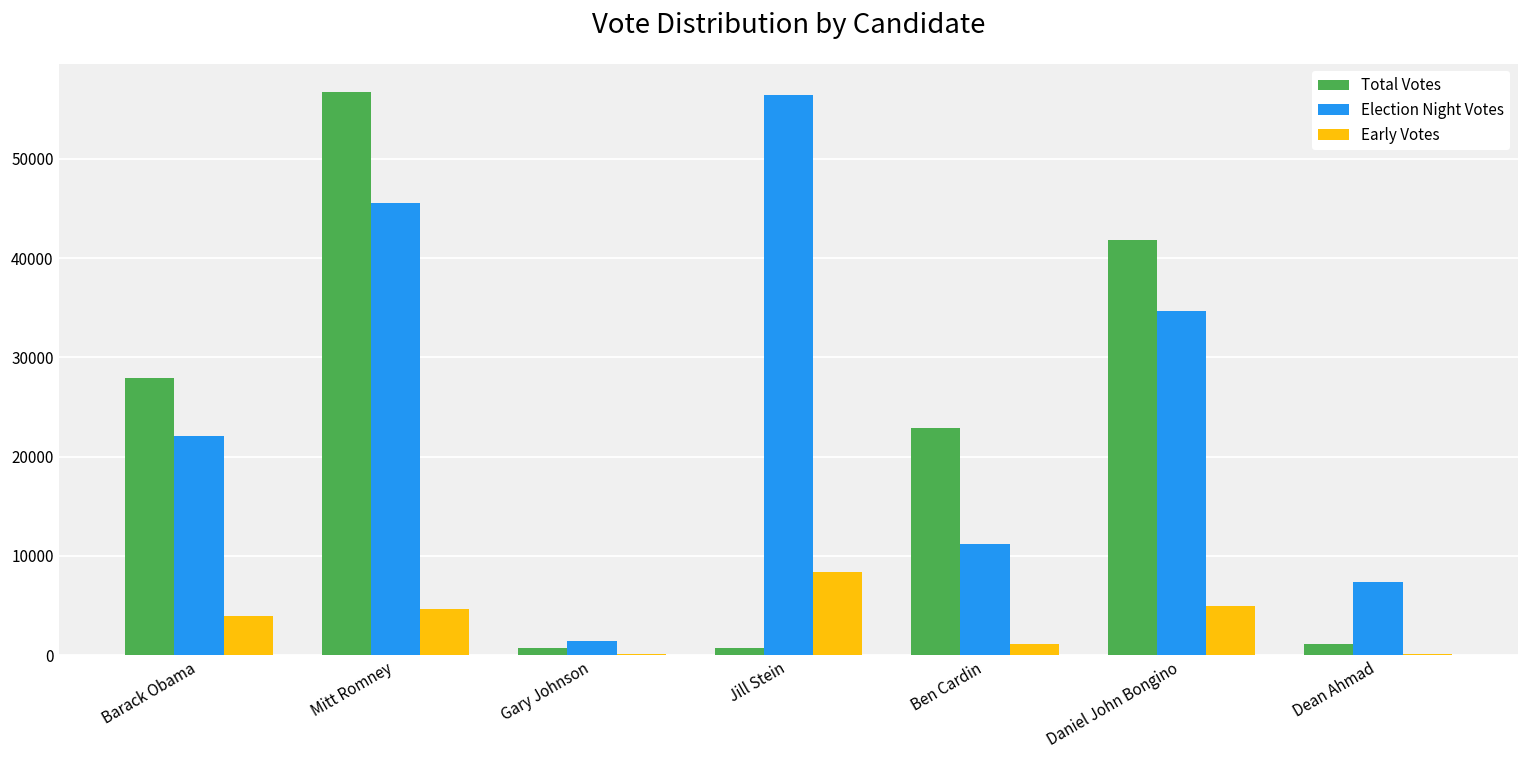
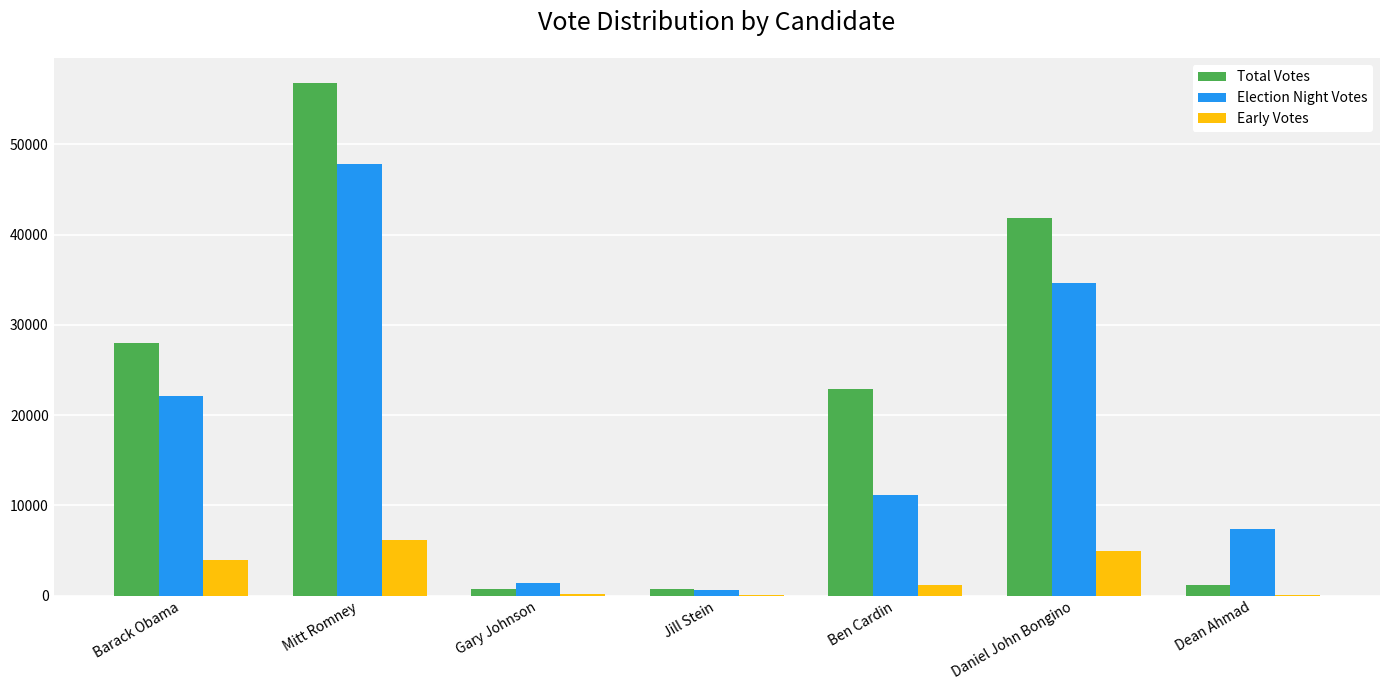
  {
    "Total Votes": {
      "Barack Obama": 28000,
      "Mitt Romney": 57000,
      "Gary Johnson": 1000,
      "Jill Stein": 1000,
      "Ben Cardin": 23000,
      "Daniel John Bongino": 42000,
      "Dean Ahmad": 1000
    },
    "Election Night Votes": {
      "Barack Obama": 22000,
-     "Mitt Romney": 46000,
+     "Mitt Romney": 48000,
      "Gary Johnson": 1000,
-     "Jill Stein": 56000,
+     "Jill Stein": 1000,
      "Ben Cardin": 11000,
      "Daniel John Bongino": 35000,
      "Dean Ahmad": 7000
    },
    "Early Votes": {
      "Barack Obama": 4000,
-     "Mitt Romney": 5000,
-     "Jill Stein": 8000,
+     "Mitt Romney": 6000,
+     "Jill Stein": 0,
      "Ben Cardin": 1000,
      "Daniel John Bongino": 5000
    }
  }
